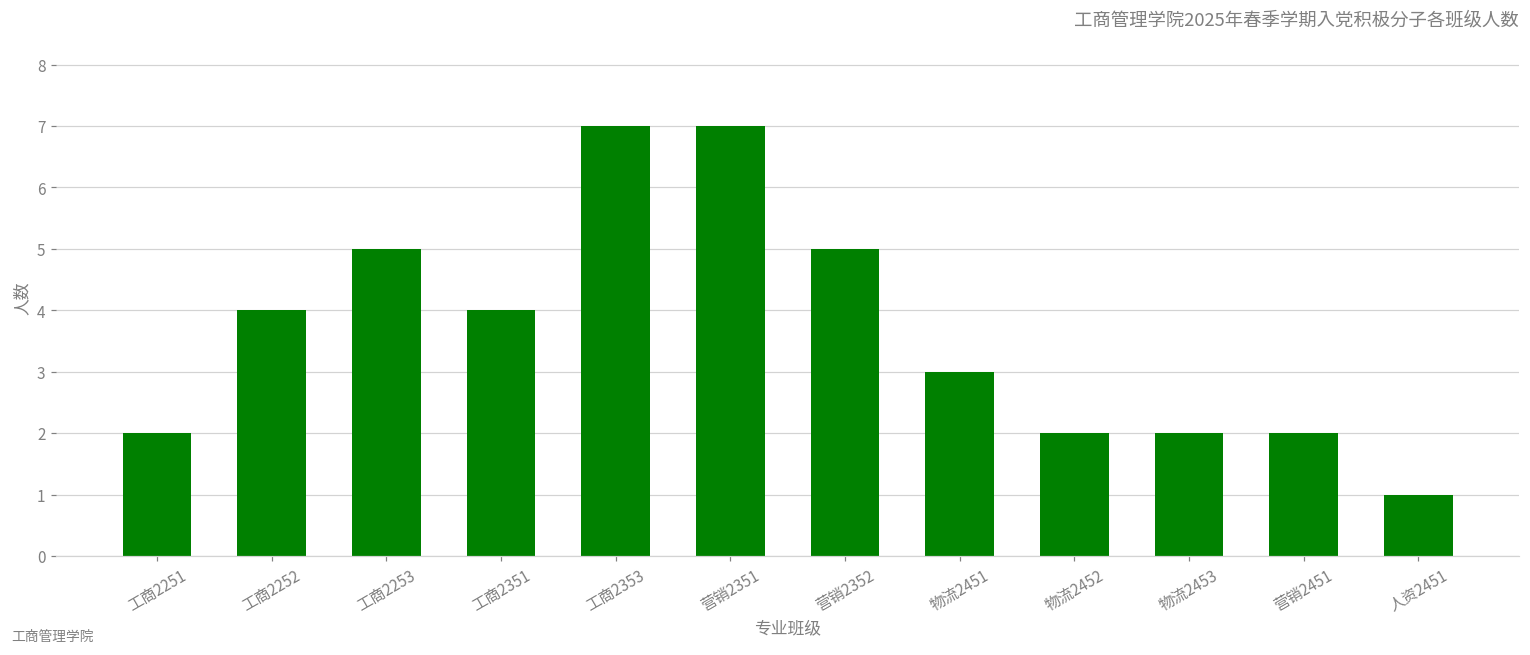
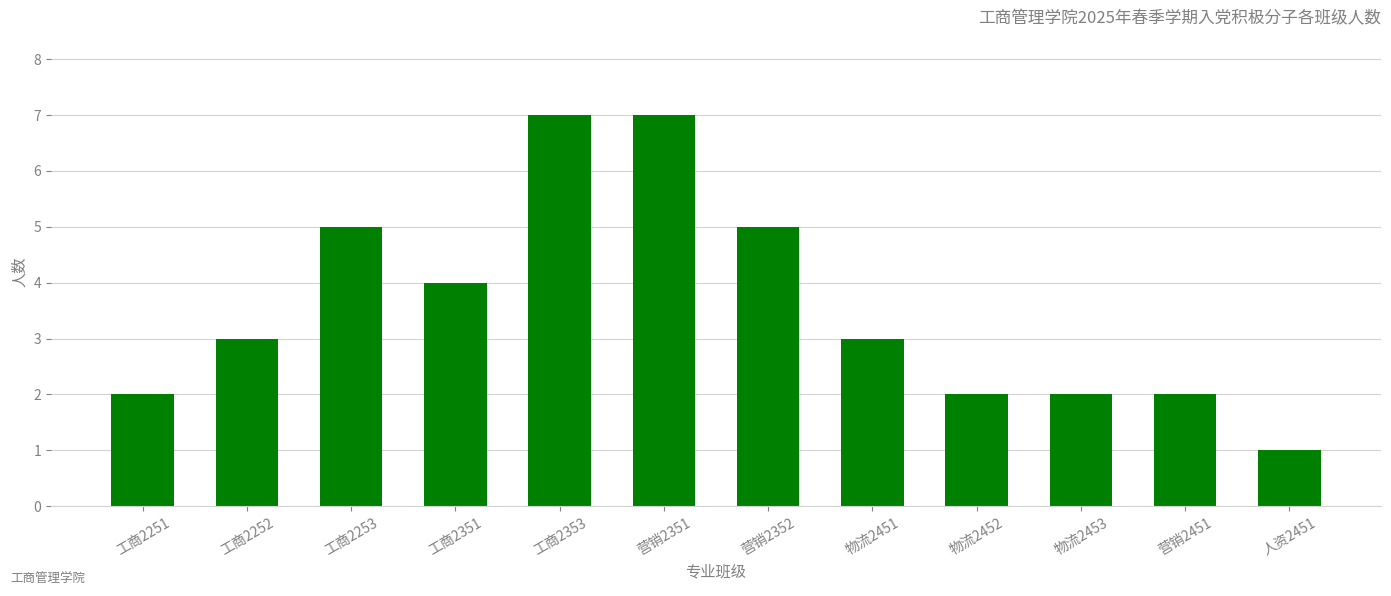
  {
    "工商2251": 2,
-   "工商2252": 4,
+   "工商2252": 3,
    "工商2253": 5,
    "工商2351": 4,
    "工商2353": 7,
    "营销2351": 7,
    "营销2352": 5,
    "物流2451": 3,
    "物流2452": 2,
    "物流2453": 2,
    "营销2451": 2,
    "人资2451": 1
  }
